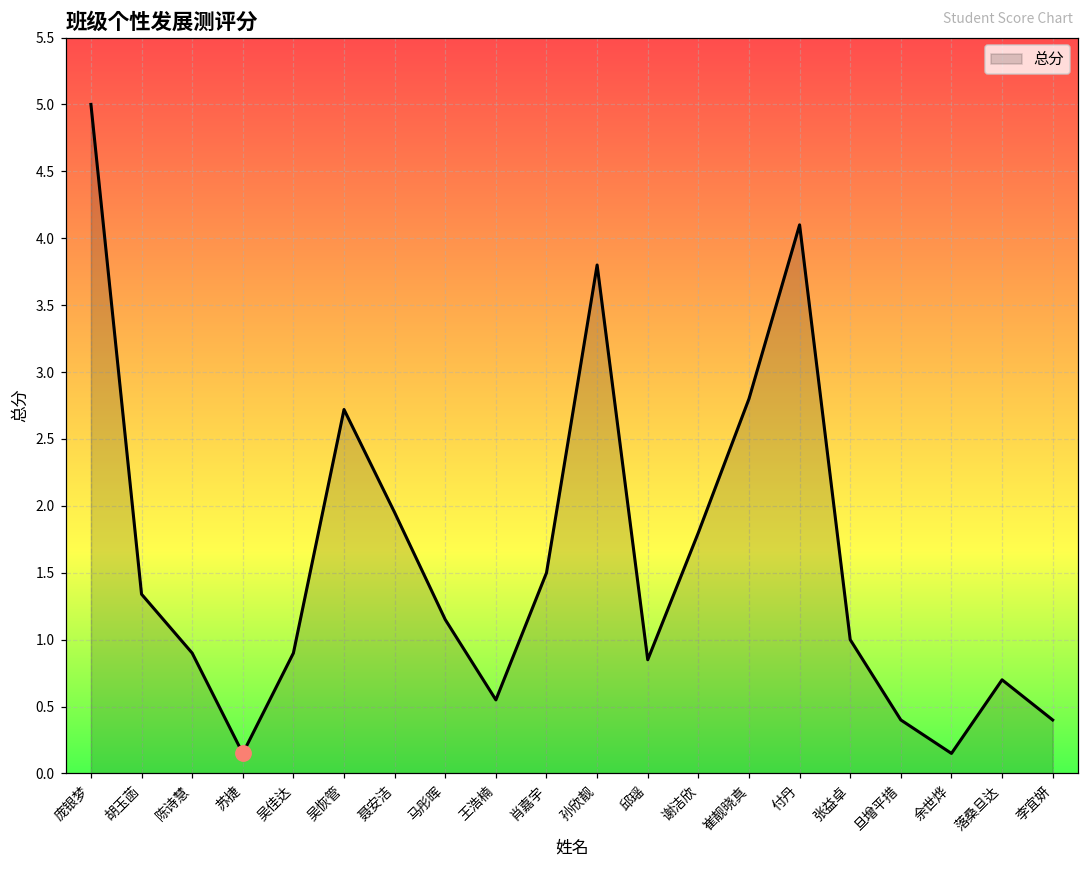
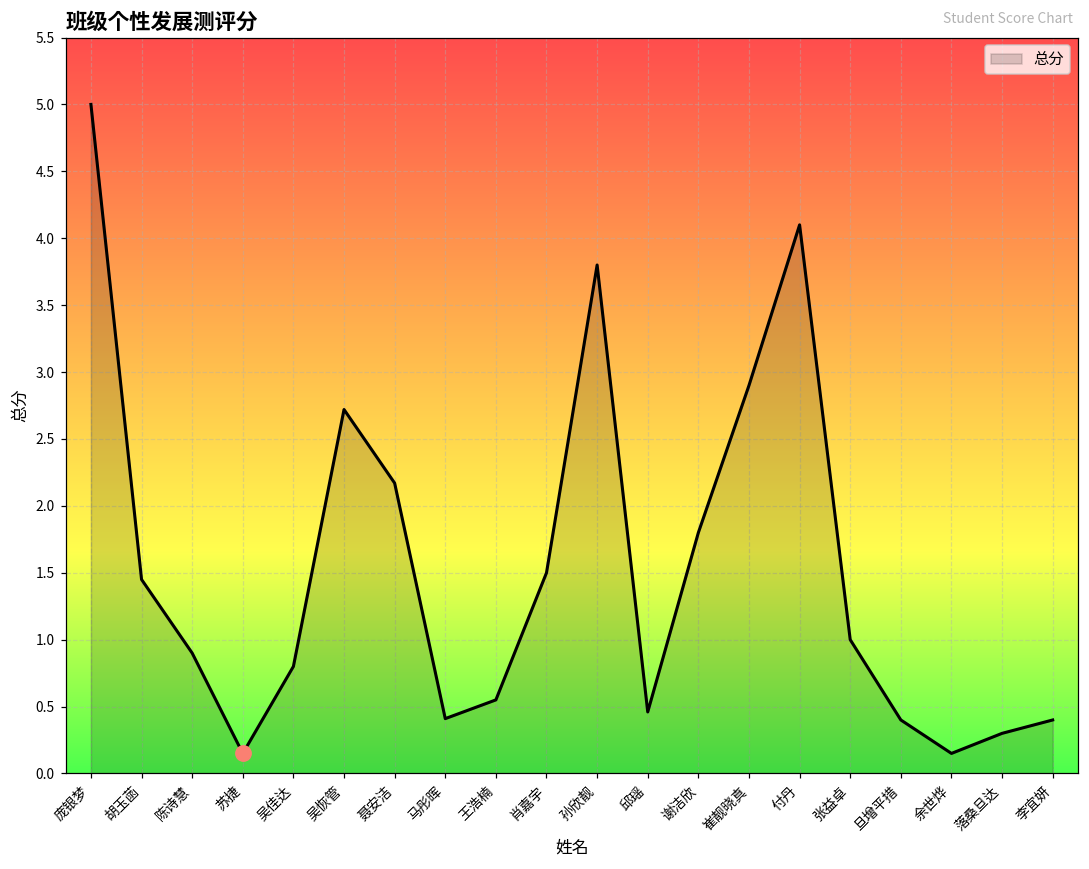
  {
    "总分": {
      "庞银梦": 5.00,
-     "胡玉菡": 1.34,
+     "胡玉菡": 1.45,
      "陈诗慧": 0.90,
-     "吴佳达": 0.9,
+     "吴佳达": 0.8,
      "吴恢管": 2.72,
-     "聂安洁": 1.95,
-     "马彤晖": 1.15,
+     "聂安洁": 2.17,
+     "马彤晖": 0.41,
      "王浩楠": 0.55,
      "肖嘉宇": 1.50,
      "孙欣靓": 3.80,
-     "邱瑶": 0.85,
+     "邱瑶": 0.46,
      "谢洁欣": 1.80,
-     "崔靓晓真": 2.8,
+     "崔靓晓真": 2.9,
      "付丹": 4.10,
      "张益卓": 1.00,
      "旦增平措": 0.40,
      "余世烨": 0.15,
-     "落桑旦达": 0.7,
+     "落桑旦达": 0.3,
      "李宜妍": 0.40
    }
  }
